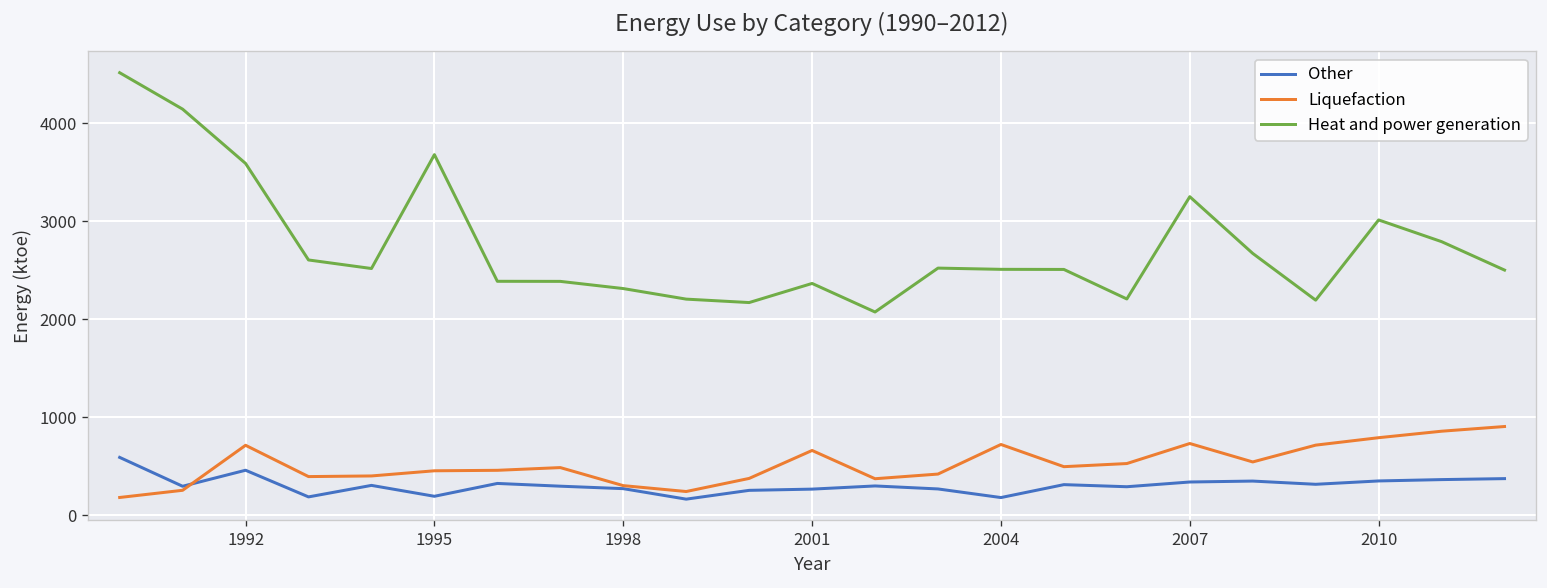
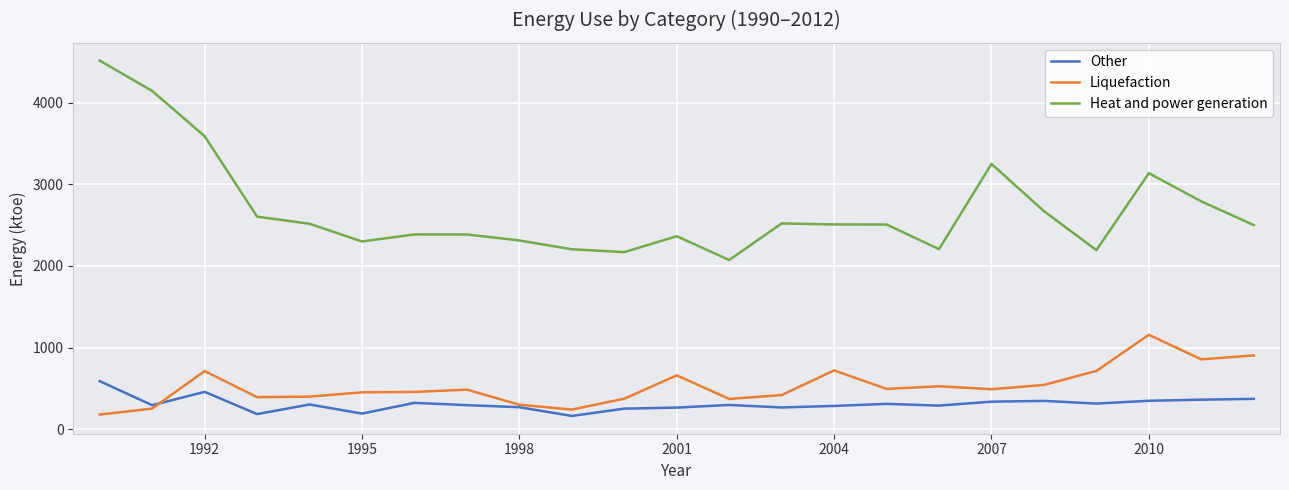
  {
    "Other": {
      "1992": 500,
      "1995": 200,
      "2001": 300,
-     "2004": 200,
+     "2004": 300,
      "2007": 300,
      "2010": 300
    },
    "Liquefaction": {
      "1992": 700,
      "1995": 500,
      "2001": 700,
      "2004": 700,
-     "2007": 700,
-     "2010": 800
+     "2007": 500,
+     "2010": 1200
    },
    "Heat and power generation": {
      "1992": 3600,
-     "1995": 3700,
+     "1995": 2300,
      "1998": 2300,
      "2001": 2400,
      "2004": 2500,
      "2007": 3200,
-     "2010": 3000
+     "2010": 3100
    }
  }
